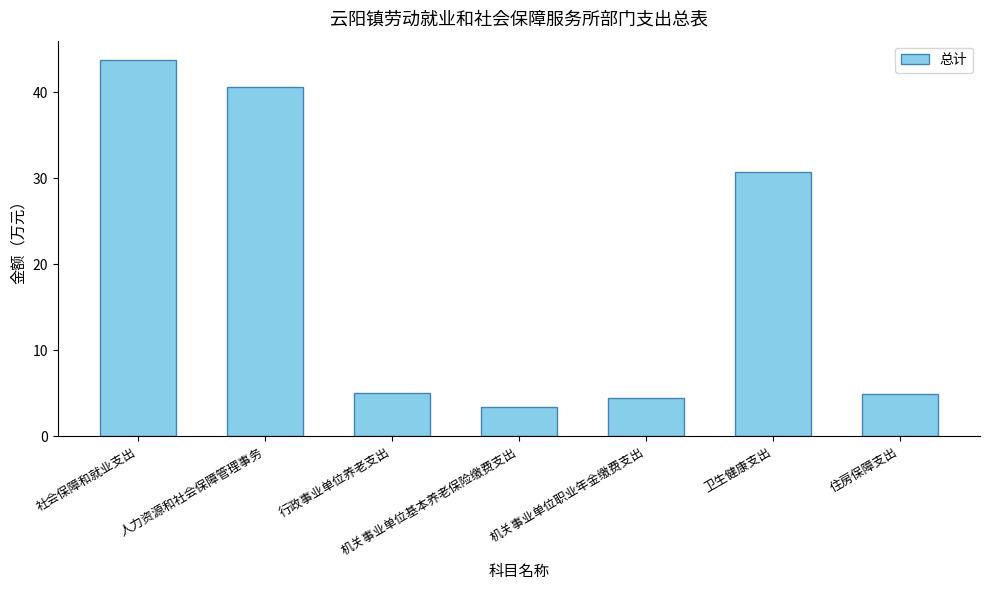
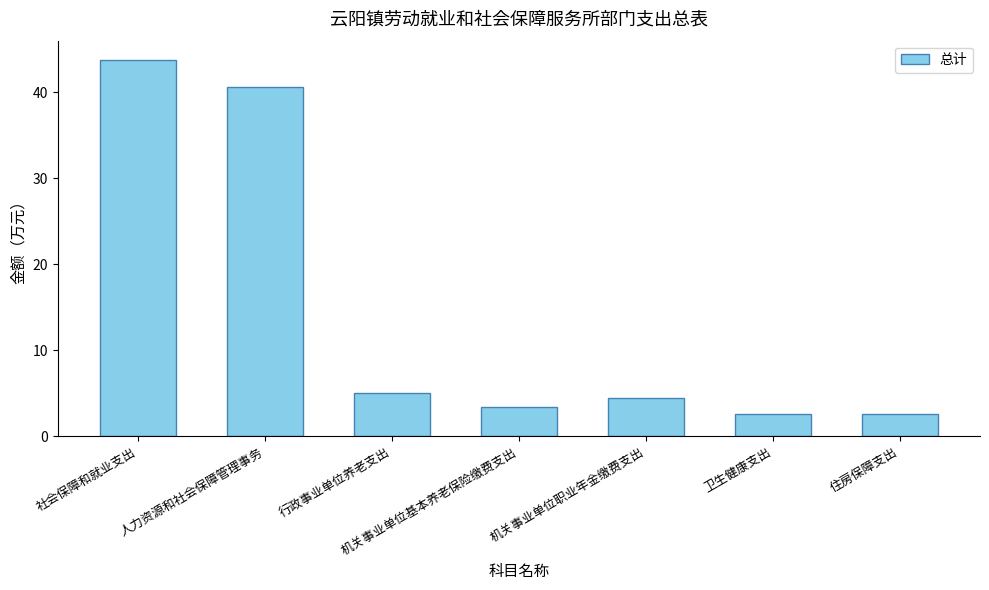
  {
    "社会保障和就业支出": 44,
    "人力资源和社会保障管理事务": 41,
    "行政事业单位养老支出": 5,
    "机关事业单位基本养老保险缴费支出": 3,
    "机关事业单位职业年金缴费支出": 5,
-   "卫生健康支出": 31,
-   "住房保障支出": 5
+   "卫生健康支出": 3,
+   "住房保障支出": 3
  }
